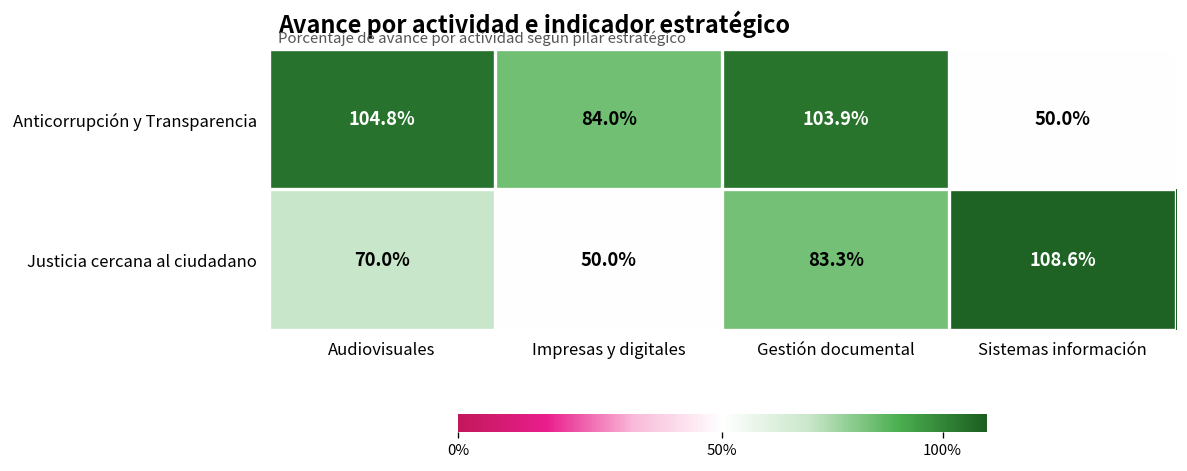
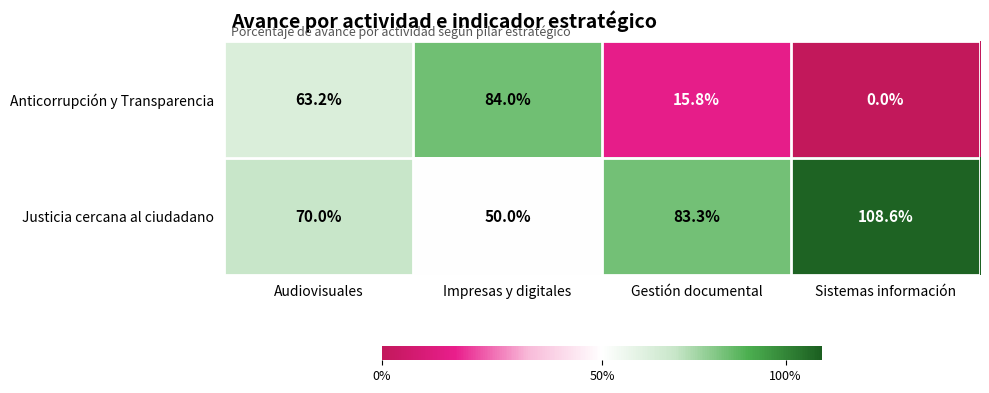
  {
    "Anticorrupción y Transparencia": {
-     "Audiovisuales": "104.8%",
+     "Audiovisuales": "63.2%",
      "Impresas y digitales": "84.0%",
-     "Gestión documental": "103.9%",
-     "Sistemas información": "50.0%"
+     "Gestión documental": "15.8%",
+     "Sistemas información": "0.0%"
    },
    "Justicia cercana al ciudadano": {
      "Audiovisuales": "70.0%",
      "Impresas y digitales": "50.0%",
      "Gestión documental": "83.3%",
      "Sistemas información": "108.6%"
    }
  }
